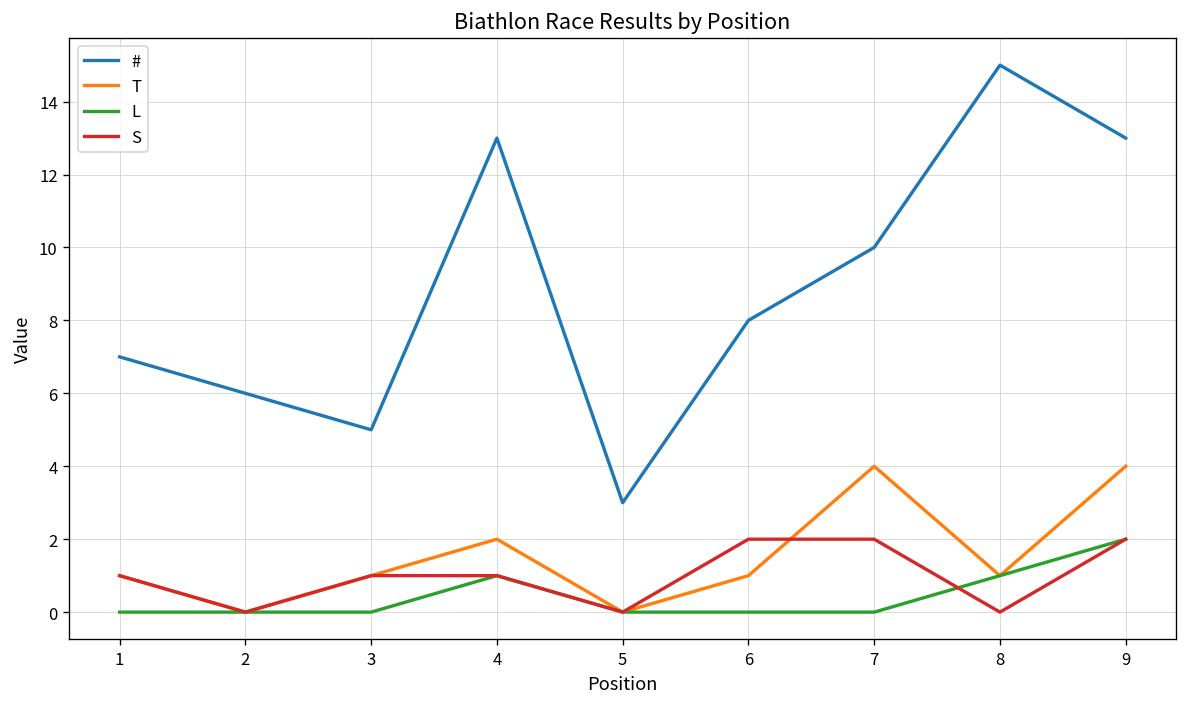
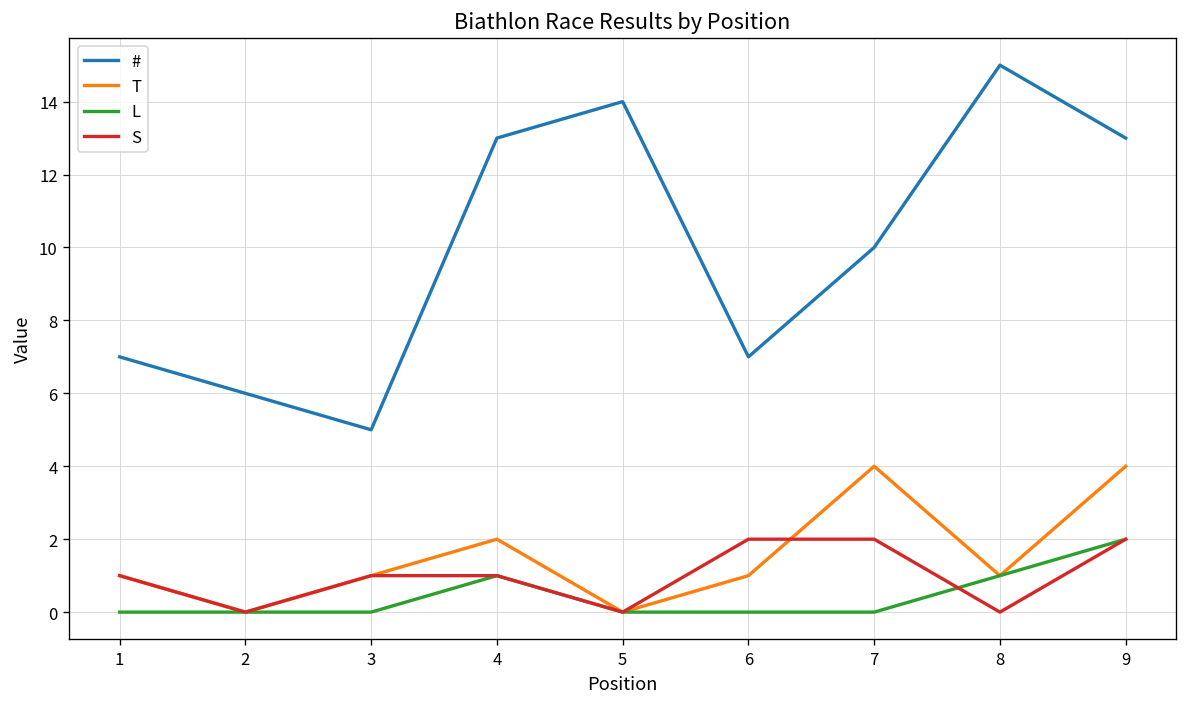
  {
    "#": {
      "1": 7,
      "2": 6,
      "3": 5,
      "4": 13,
-     "5": 3,
-     "6": 8,
+     "5": 14,
+     "6": 7,
      "7": 10,
      "8": 15,
      "9": 13
    },
    "T": {
      "4": 2,
      "6": 1,
      "7": 4,
      "9": 4
    },
    "L": {
      "1": 0,
      "3": 0,
      "6": 0,
      "7": 0
    },
    "S": {
      "6": 2,
      "7": 2,
      "8": 0
    }
  }
